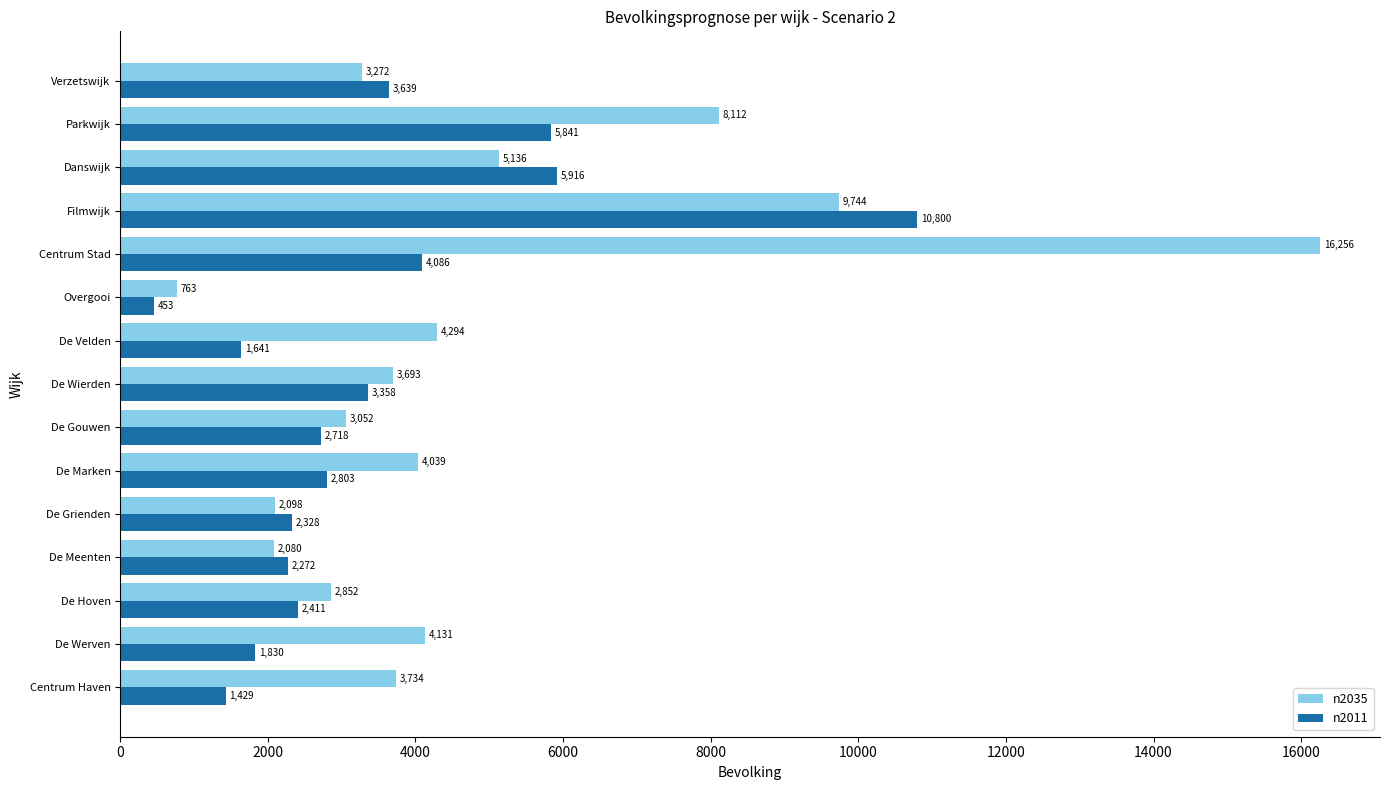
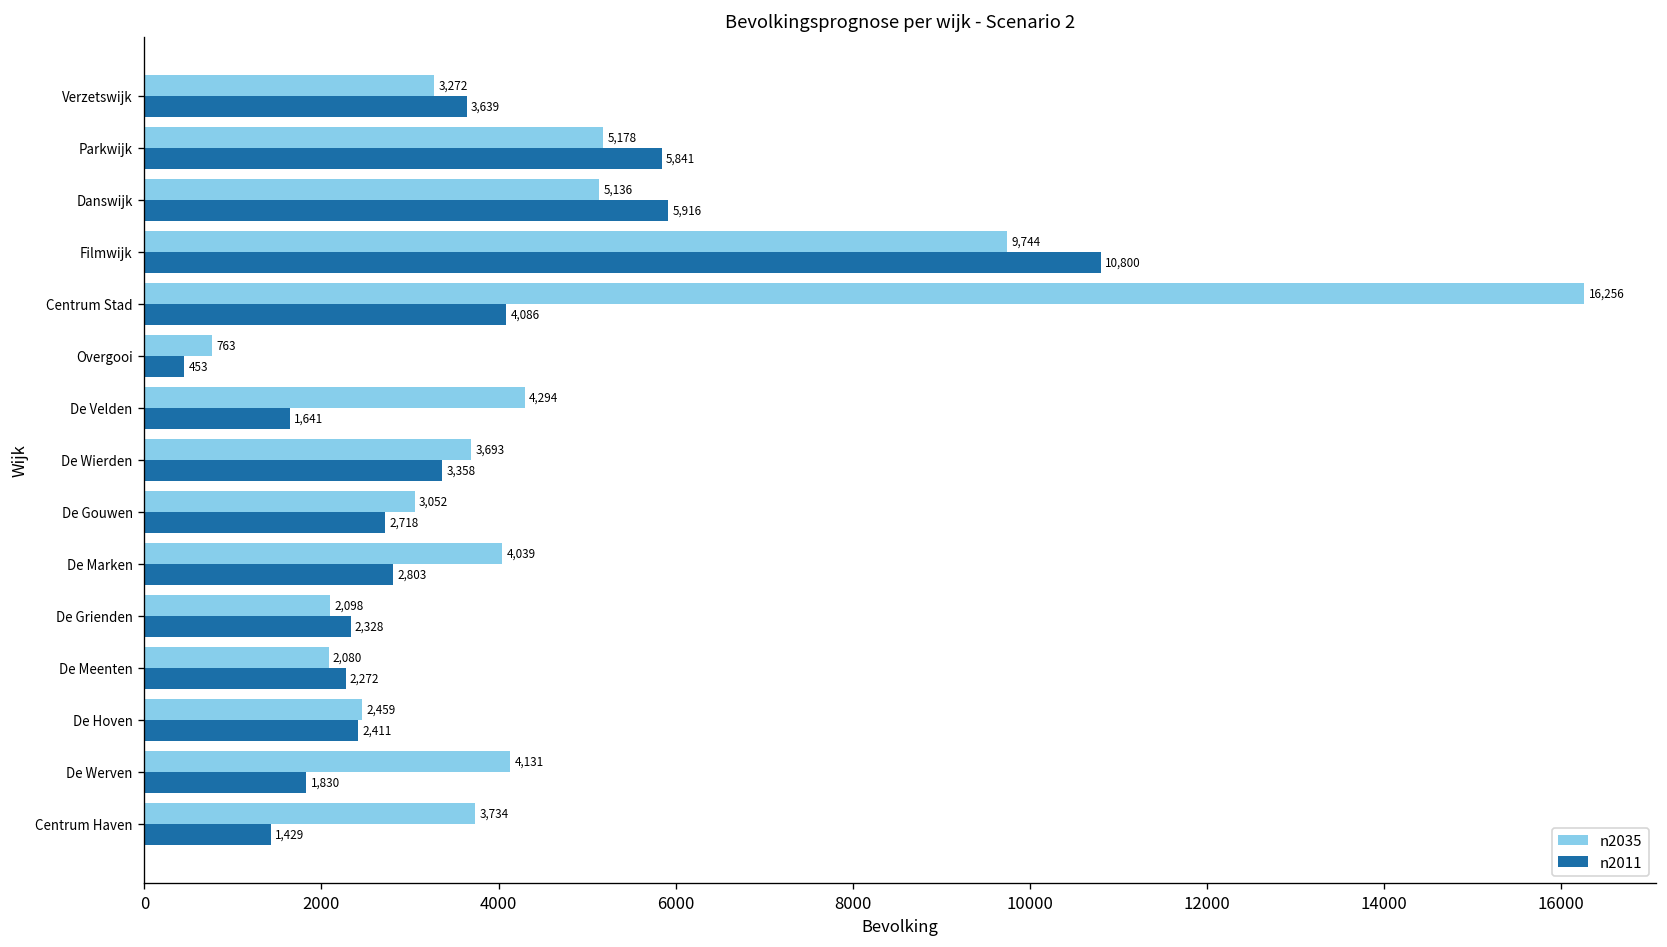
  {
    "n2035": {
      "Verzetswijk": "3,272",
-     "Parkwijk": "8,112",
+     "Parkwijk": "5,178",
      "Danswijk": "5,136",
      "Filmwijk": "9,744",
      "Centrum Stad": "16,256",
      "Overgooi": "763",
      "De Velden": "4,294",
      "De Wierden": "3,693",
      "De Gouwen": "3,052",
      "De Marken": "4,039",
      "De Grienden": "2,098",
      "De Meenten": "2,080",
-     "De Hoven": "2,852",
+     "De Hoven": "2,459",
      "De Werven": "4,131",
      "Centrum Haven": "3,734"
    },
    "n2011": {
      "Verzetswijk": "3,639",
      "Parkwijk": "5,841",
      "Danswijk": "5,916",
      "Filmwijk": "10,800",
      "Centrum Stad": "4,086",
      "Overgooi": "453",
      "De Velden": "1,641",
      "De Wierden": "3,358",
      "De Gouwen": "2,718",
      "De Marken": "2,803",
      "De Grienden": "2,328",
      "De Meenten": "2,272",
      "De Hoven": "2,411",
      "De Werven": "1,830",
      "Centrum Haven": "1,429"
    }
  }
